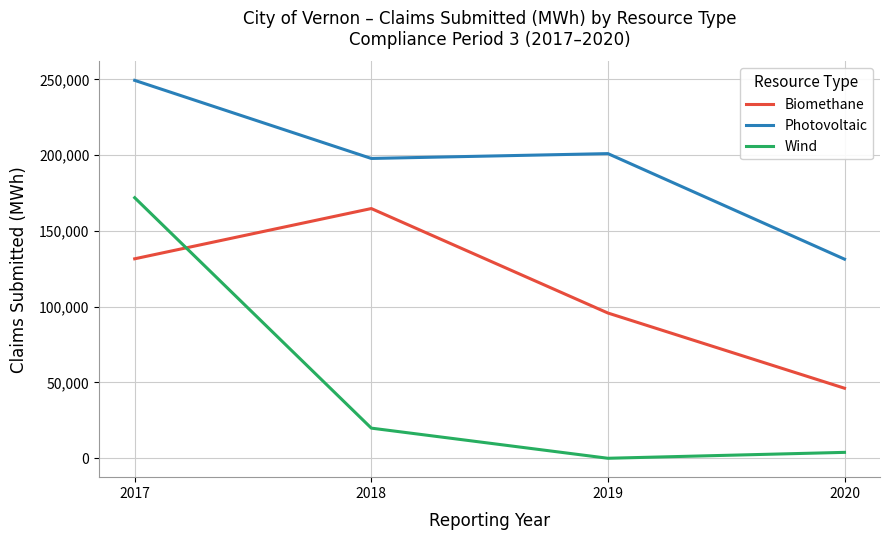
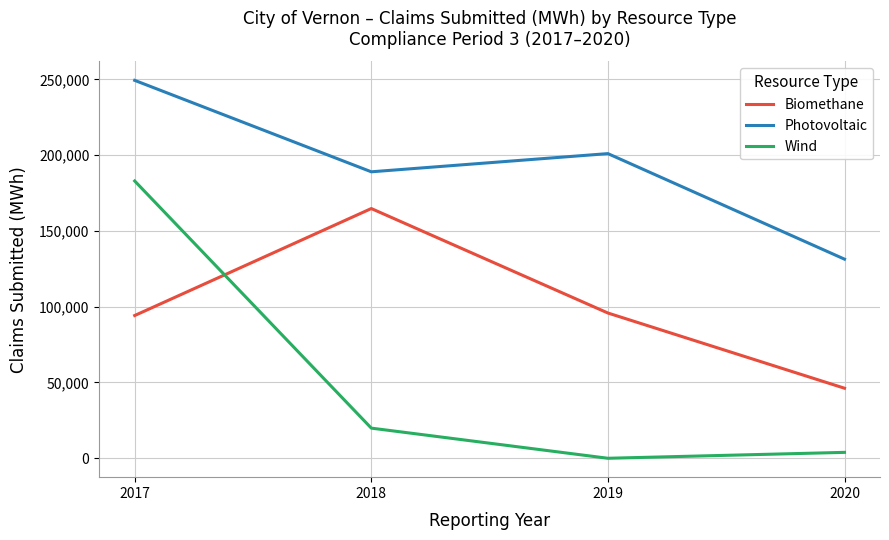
  {
    "Biomethane": {
-     "2017": "132,000",
+     "2017": "94,000",
      "2018": "165,000",
      "2019": "96,000",
      "2020": "46,000"
    },
    "Photovoltaic": {
      "2017": "249,000",
-     "2018": "198,000",
+     "2018": "189,000",
      "2019": "201,000",
      "2020": "131,000"
    },
    "Wind": {
-     "2017": "172,000",
+     "2017": "183,000",
      "2018": "20,000",
      "2019": "0",
      "2020": "4,000"
    }
  }
